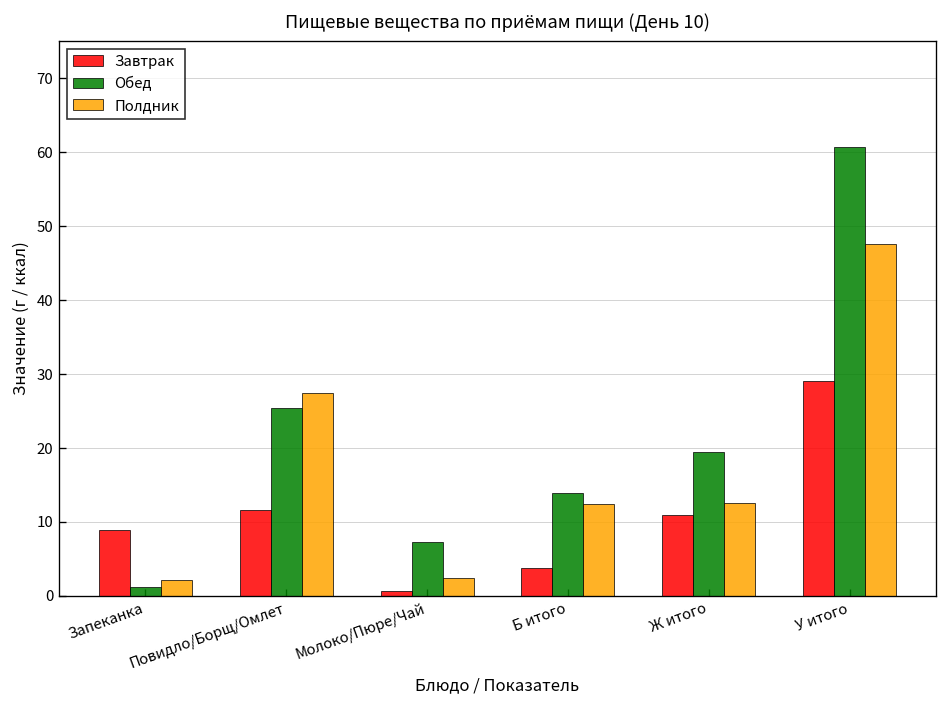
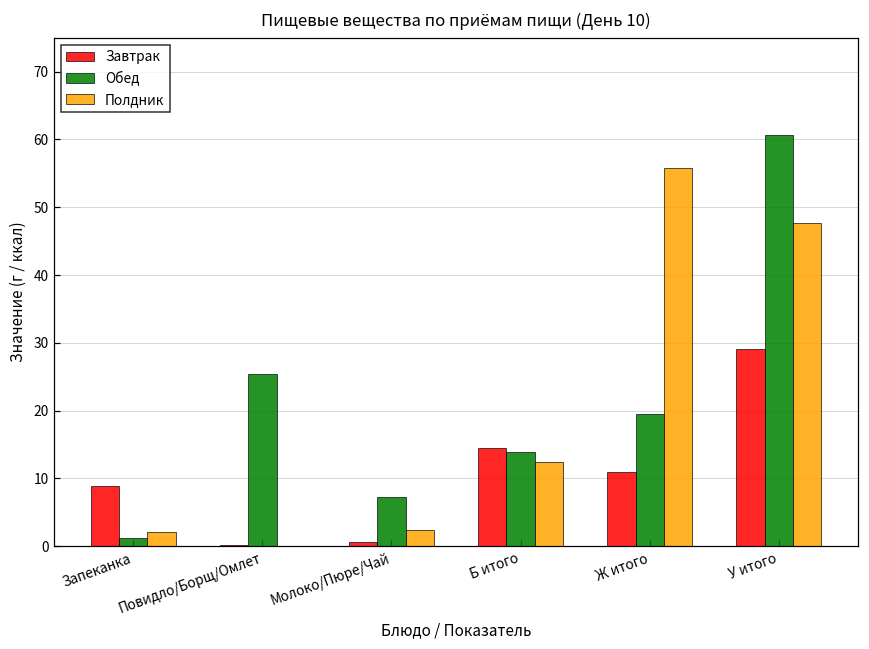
  {
    "Завтрак": {
      "Запеканка": 9,
-     "Повидло/Борщ/Омлет": 12,
+     "Повидло/Борщ/Омлет": 0,
      "Молоко/Пюре/Чай": 1,
-     "Б итого": 4,
+     "Б итого": 14,
      "Ж итого": 11,
      "У итого": 29
    },
    "Обед": {
      "Запеканка": 1,
      "Повидло/Борщ/Омлет": 25,
      "Молоко/Пюре/Чай": 7,
      "Б итого": 14,
      "Ж итого": 19,
      "У итого": 61
    },
    "Полдник": {
      "Запеканка": 2,
-     "Повидло/Борщ/Омлет": 28,
+     "Повидло/Борщ/Омлет": 0,
      "Молоко/Пюре/Чай": 2,
      "Б итого": 12,
-     "Ж итого": 13,
+     "Ж итого": 56,
      "У итого": 48
    }
  }
